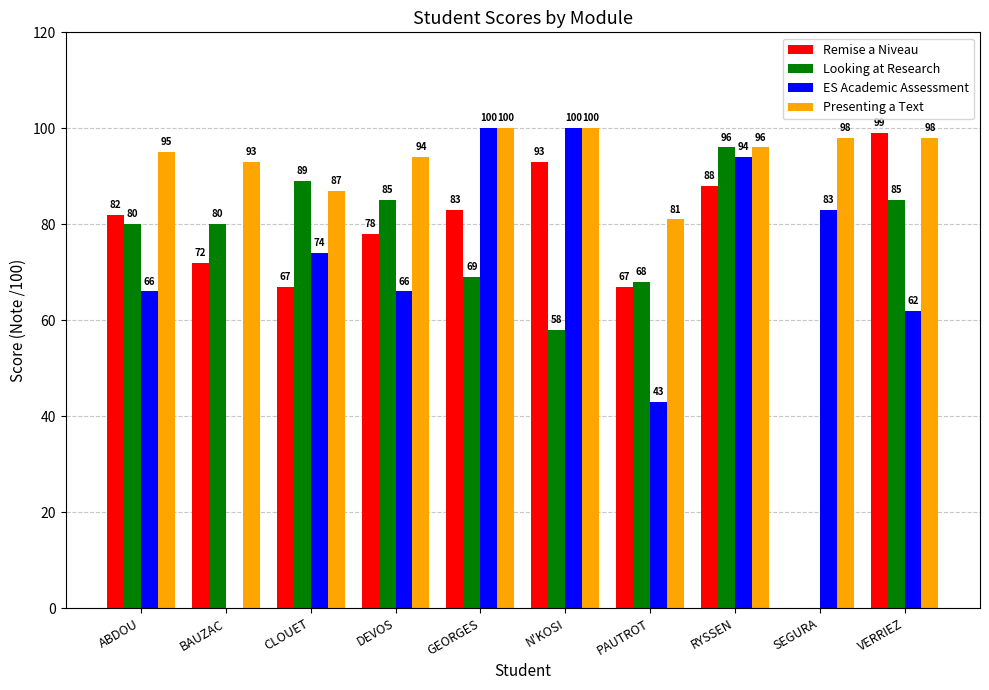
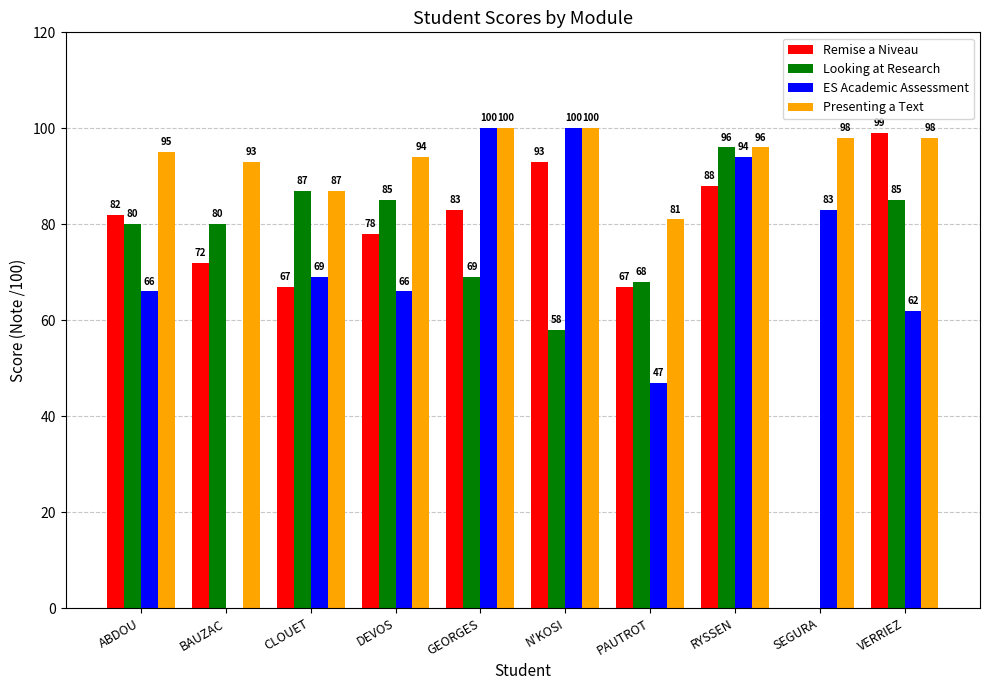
  {
    "Remise a Niveau": {
      "ABDOU": 82,
      "BAUZAC": 72,
      "CLOUET": 67,
      "DEVOS": 78,
      "GEORGES": 83,
      "N'KOSI": 93,
      "PAUTROT": 67,
      "RYSSEN": 88
    },
    "Looking at Research": {
      "ABDOU": 80,
      "BAUZAC": 80,
-     "CLOUET": 89,
+     "CLOUET": 87,
      "DEVOS": 85,
      "GEORGES": 69,
      "N'KOSI": 58,
      "PAUTROT": 68,
      "RYSSEN": 96,
      "VERRIEZ": 85
    },
    "ES Academic Assessment": {
      "ABDOU": 66,
-     "CLOUET": 74,
+     "CLOUET": 69,
      "DEVOS": 66,
      "GEORGES": 100,
      "N'KOSI": 100,
-     "PAUTROT": 43,
+     "PAUTROT": 47,
      "RYSSEN": 94,
      "SEGURA": 83,
      "VERRIEZ": 62
    },
    "Presenting a Text": {
      "ABDOU": 95,
      "BAUZAC": 93,
      "CLOUET": 87,
      "DEVOS": 94,
      "GEORGES": 100,
      "N'KOSI": 100,
      "PAUTROT": 81,
      "RYSSEN": 96,
      "SEGURA": 98,
      "VERRIEZ": 98
    }
  }
